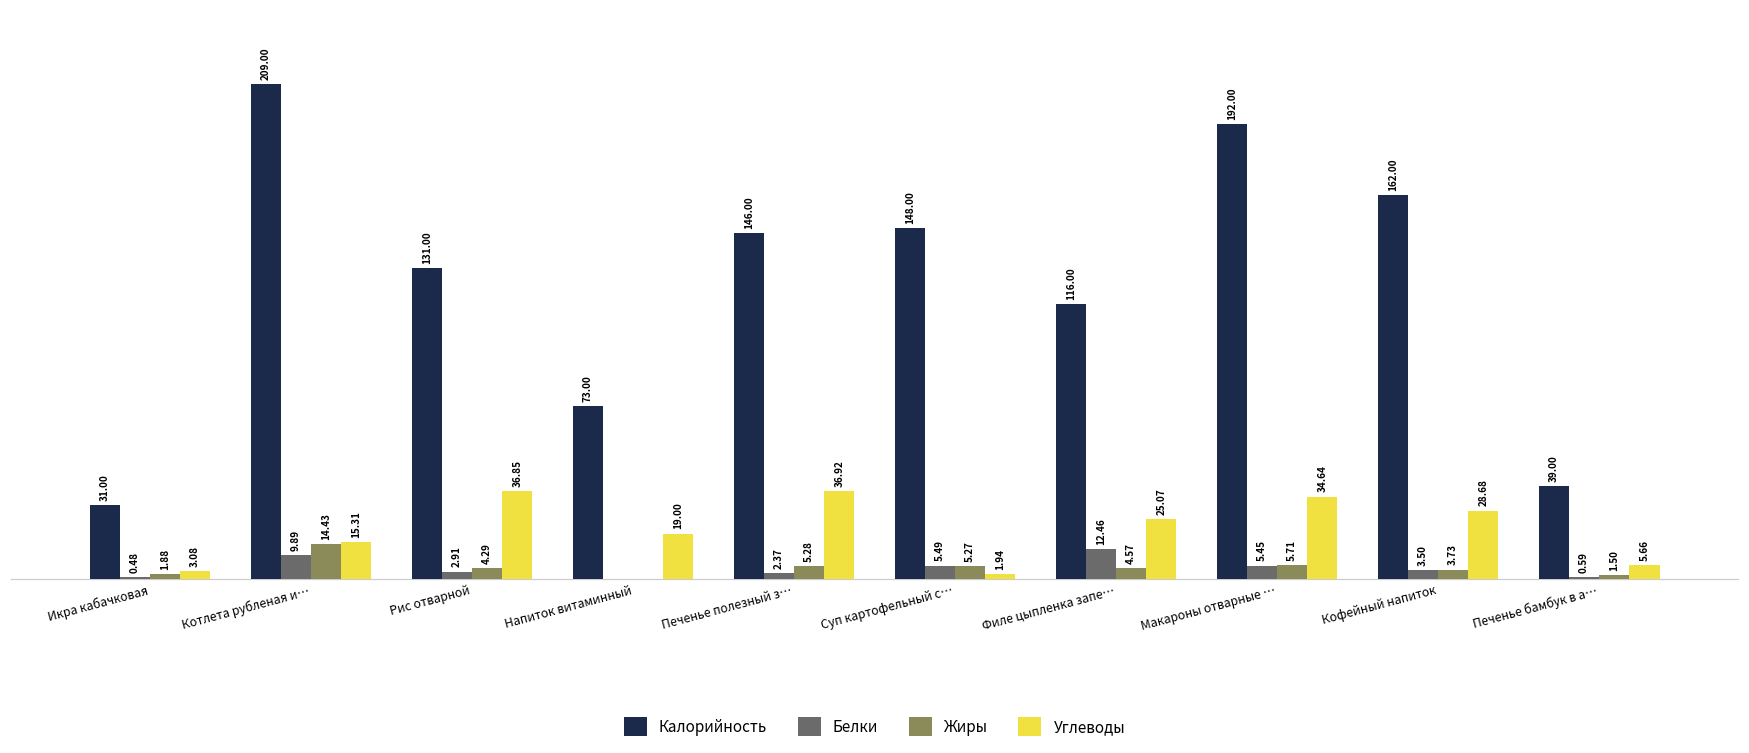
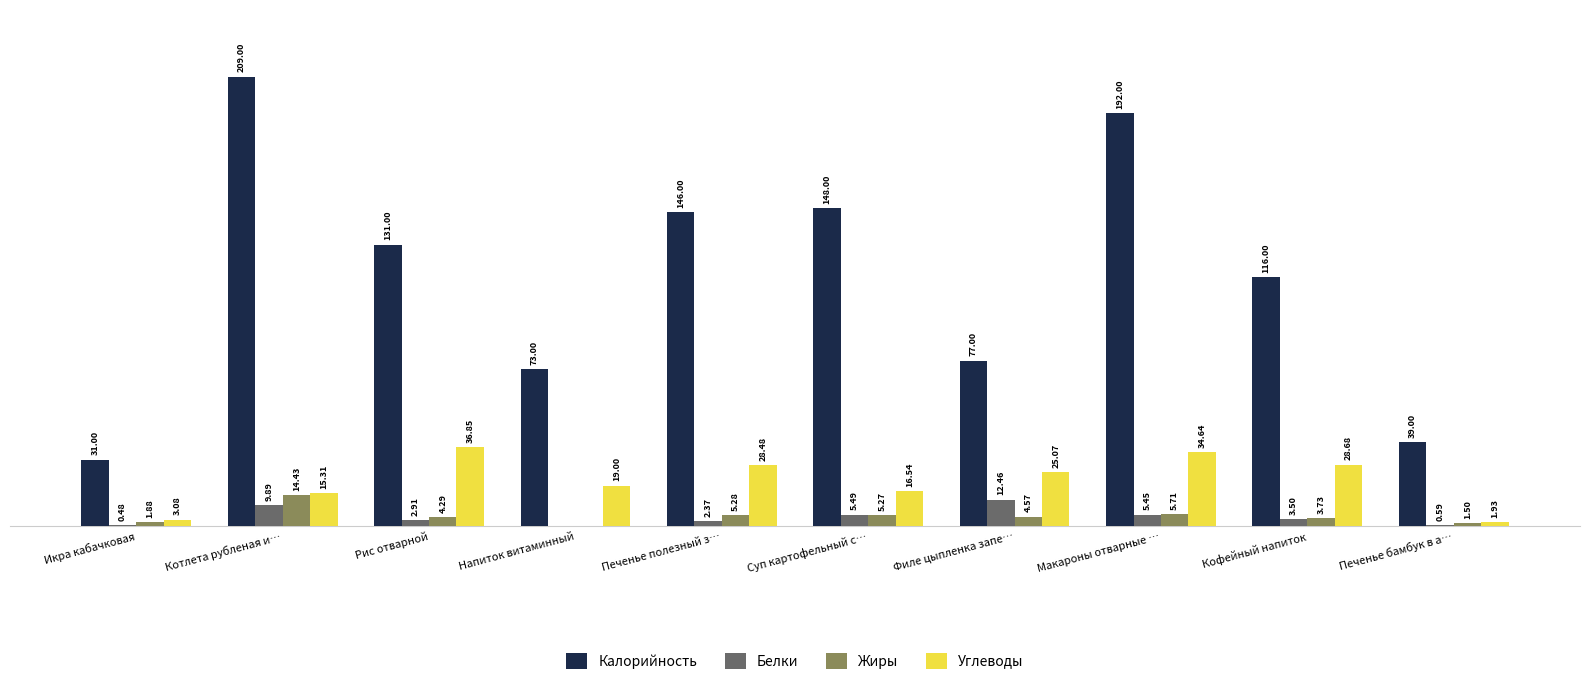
  {
    "Калорийность": {
      "Икра кабачковая": 31.00,
      "Котлета рубленая и…": 209.00,
      "Рис отварной": 131.00,
      "Напиток витаминный": 73.00,
      "Печенье полезный з…": 146.00,
      "Суп картофельный с…": 148.00,
-     "Филе цыпленка запе…": 116.00,
+     "Филе цыпленка запе…": 77.00,
      "Макароны отварные …": 192.00,
-     "Кофейный напиток": 162.00,
+     "Кофейный напиток": 116.00,
      "Печенье бамбук в а…": 39.00
    },
    "Углеводы": {
      "Икра кабачковая": 3.08,
      "Котлета рубленая и…": 15.31,
      "Рис отварной": 36.85,
      "Напиток витаминный": 19.00,
-     "Печенье полезный з…": 36.92,
-     "Суп картофельный с…": 1.94,
+     "Печенье полезный з…": 28.48,
+     "Суп картофельный с…": 16.54,
      "Филе цыпленка запе…": 25.07,
      "Макароны отварные …": 34.64,
      "Кофейный напиток": 28.68,
-     "Печенье бамбук в а…": 5.66
+     "Печенье бамбук в а…": 1.93
    }
  }
